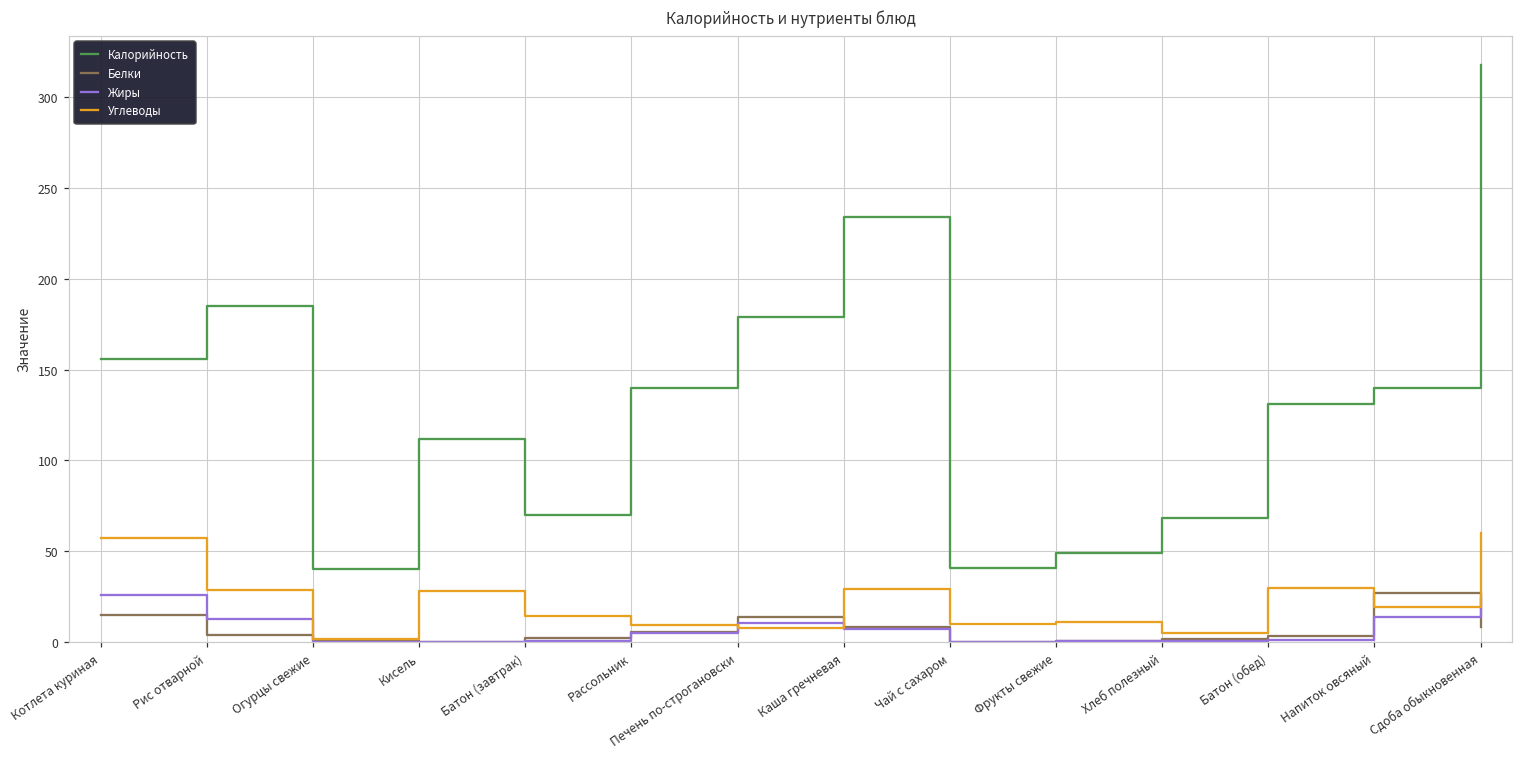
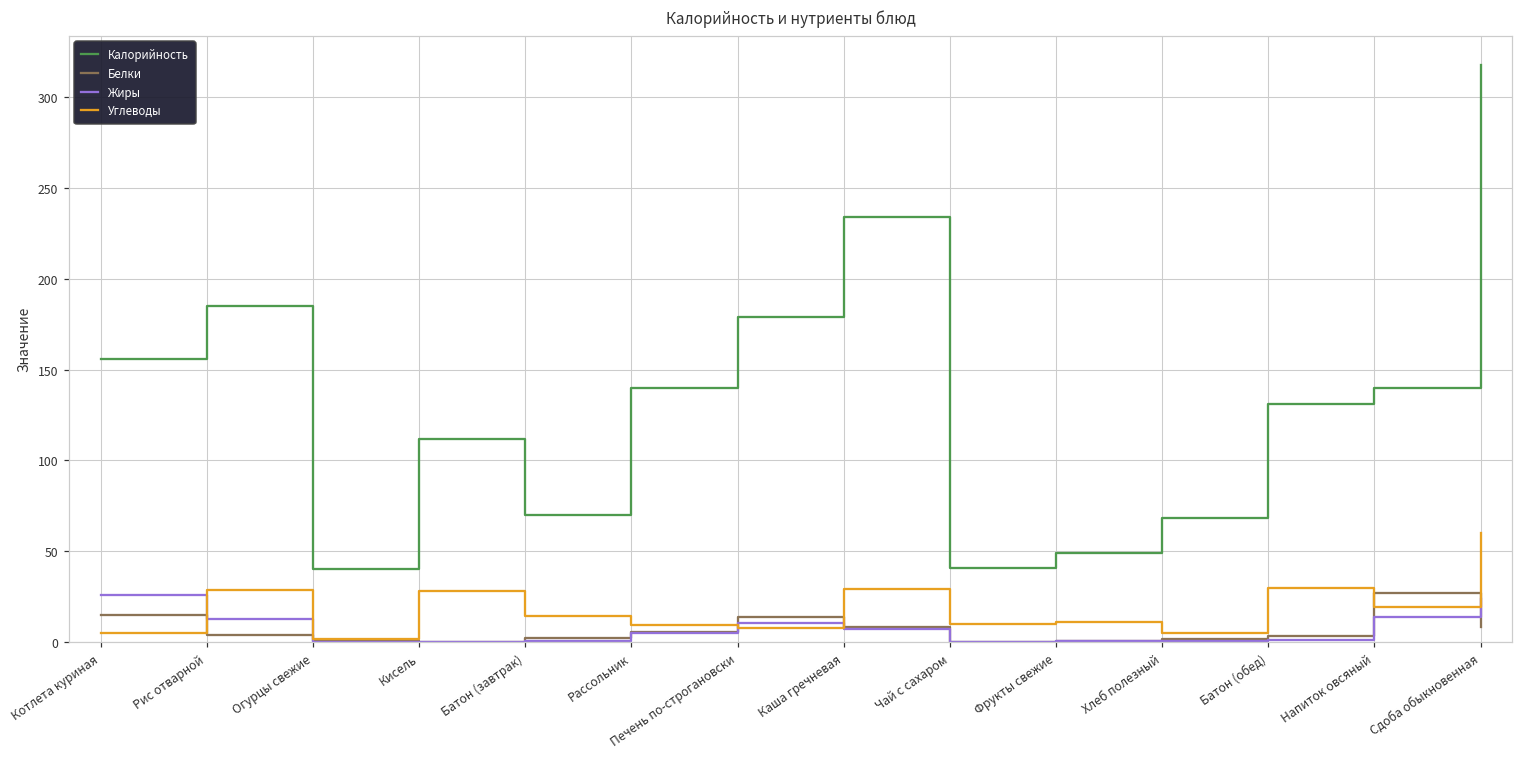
  {
    "Калорийность": {
      "Котлета куриная": 156,
      "Рис отварной": 185,
      "Огурцы свежие": 40,
      "Кисель": 112,
      "Батон (завтрак)": 70,
      "Рассольник": 140,
      "Печень по-строгановски": 179,
      "Каша гречневая": 234,
      "Чай с сахаром": 41,
      "Фрукты свежие": 49,
      "Хлеб полезный": 68,
      "Батон (обед)": 131,
      "Напиток овсяный": 140,
      "Сдоба обыкновенная": 318
    },
    "Белки": {
      "Котлета куриная": 15,
      "Рис отварной": 4,
      "Печень по-строгановски": 14,
      "Батон (обед)": 3,
      "Напиток овсяный": 27,
      "Сдоба обыкновенная": 8
    },
    "Жиры": {
      "Котлета куриная": 26,
      "Рис отварной": 13,
      "Печень по-строгановски": 11,
      "Батон (обед)": 1,
      "Напиток овсяный": 14,
      "Сдоба обыкновенная": 24
    },
    "Углеводы": {
-     "Котлета куриная": 57,
+     "Котлета куриная": 5,
      "Рис отварной": 29,
      "Кисель": 28,
      "Батон (завтрак)": 15,
      "Рассольник": 9,
      "Печень по-строгановски": 8,
      "Каша гречневая": 29,
      "Чай с сахаром": 10,
      "Фрукты свежие": 11,
      "Хлеб полезный": 5,
      "Батон (обед)": 30,
      "Напиток овсяный": 19,
      "Сдоба обыкновенная": 60
    }
  }
